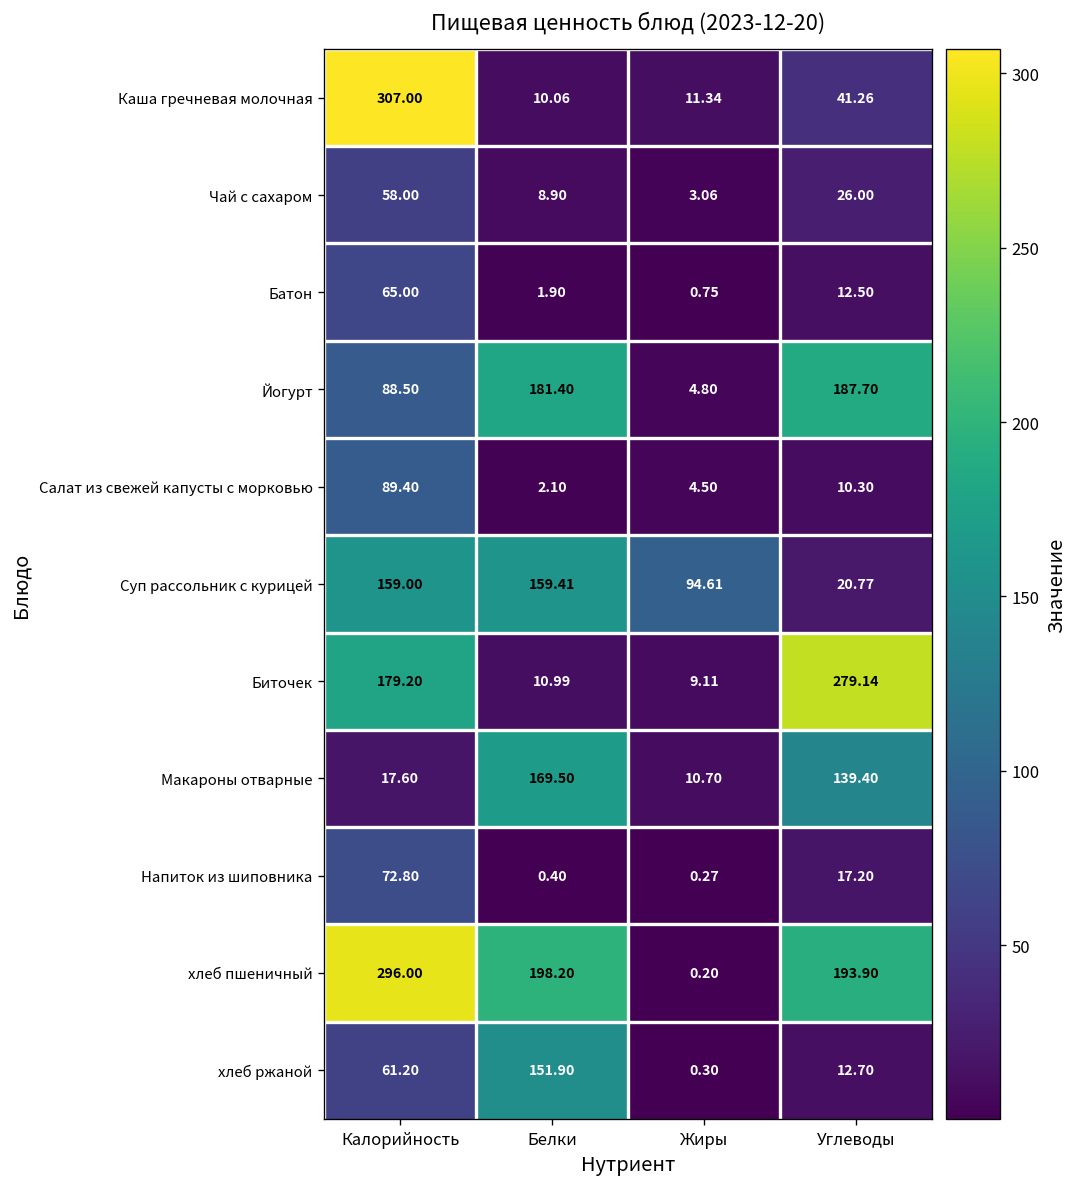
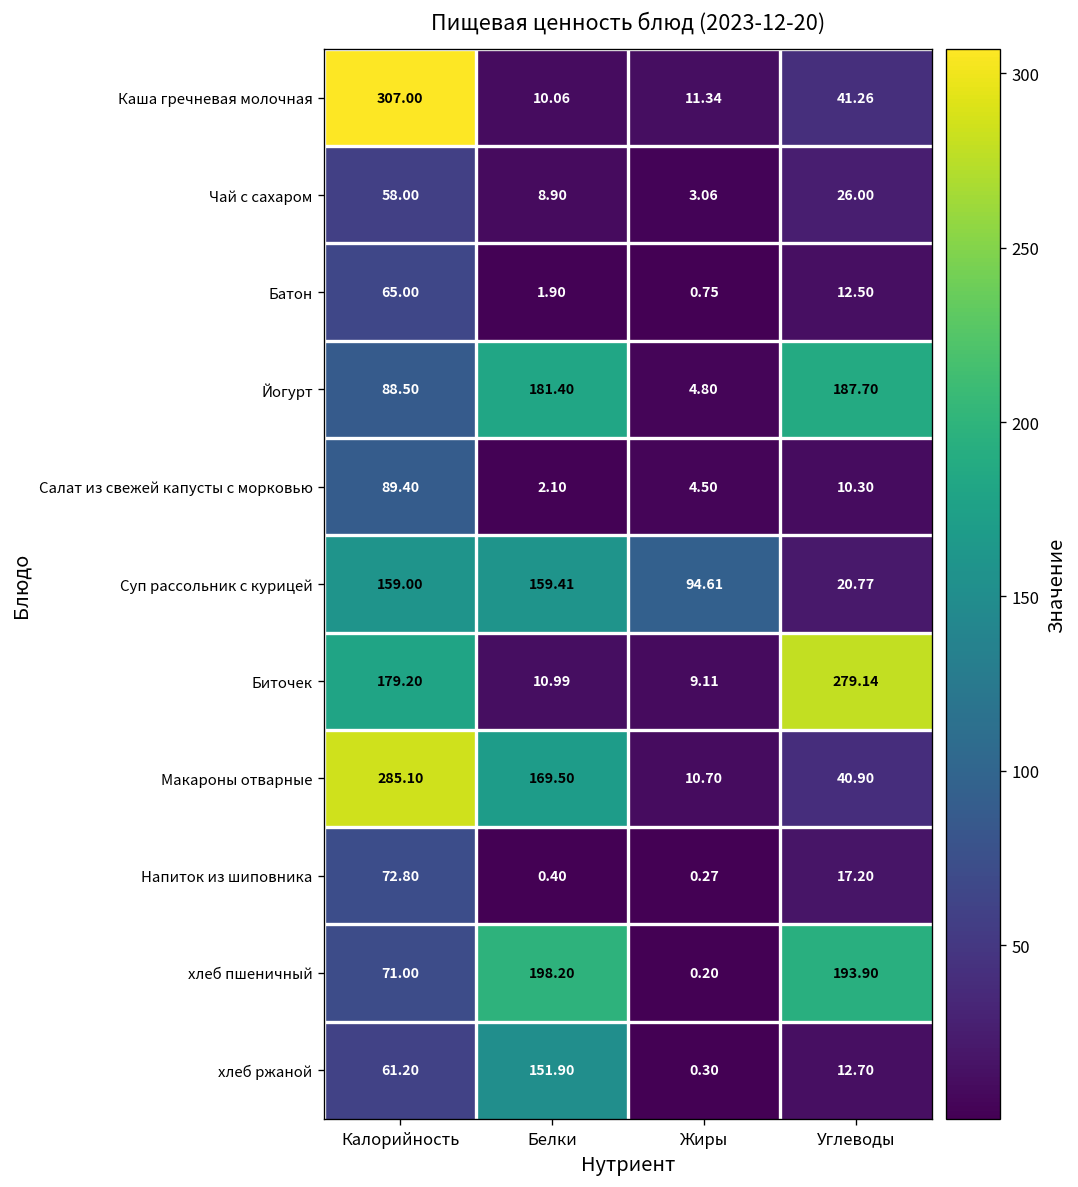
  {
    "Каша гречневая молочная": {
      "Калорийность": 307.00,
      "Белки": 10.06,
      "Жиры": 11.34,
      "Углеводы": 41.26
    },
    "Чай с сахаром": {
      "Калорийность": 58.00,
      "Белки": 8.90,
      "Жиры": 3.06,
      "Углеводы": 26.00
    },
    "Батон": {
      "Калорийность": 65.00,
      "Белки": 1.90,
      "Жиры": 0.75,
      "Углеводы": 12.50
    },
    "Йогурт": {
      "Калорийность": 88.50,
      "Белки": 181.40,
      "Жиры": 4.80,
      "Углеводы": 187.70
    },
    "Салат из свежей капусты с морковью": {
      "Калорийность": 89.40,
      "Белки": 2.10,
      "Жиры": 4.50,
      "Углеводы": 10.30
    },
    "Суп рассольник с курицей": {
      "Калорийность": 159.00,
      "Белки": 159.41,
      "Жиры": 94.61,
      "Углеводы": 20.77
    },
    "Биточек": {
      "Калорийность": 179.20,
      "Белки": 10.99,
      "Жиры": 9.11,
      "Углеводы": 279.14
    },
    "Макароны отварные": {
-     "Калорийность": 17.60,
+     "Калорийность": 285.10,
      "Белки": 169.50,
      "Жиры": 10.70,
-     "Углеводы": 139.40
+     "Углеводы": 40.90
    },
    "Напиток из шиповника": {
      "Калорийность": 72.80,
      "Белки": 0.40,
      "Жиры": 0.27,
      "Углеводы": 17.20
    },
    "хлеб пшеничный": {
-     "Калорийность": 296.00,
+     "Калорийность": 71.00,
      "Белки": 198.20,
      "Жиры": 0.20,
      "Углеводы": 193.90
    },
    "хлеб ржаной": {
      "Калорийность": 61.20,
      "Белки": 151.90,
      "Жиры": 0.30,
      "Углеводы": 12.70
    }
  }
